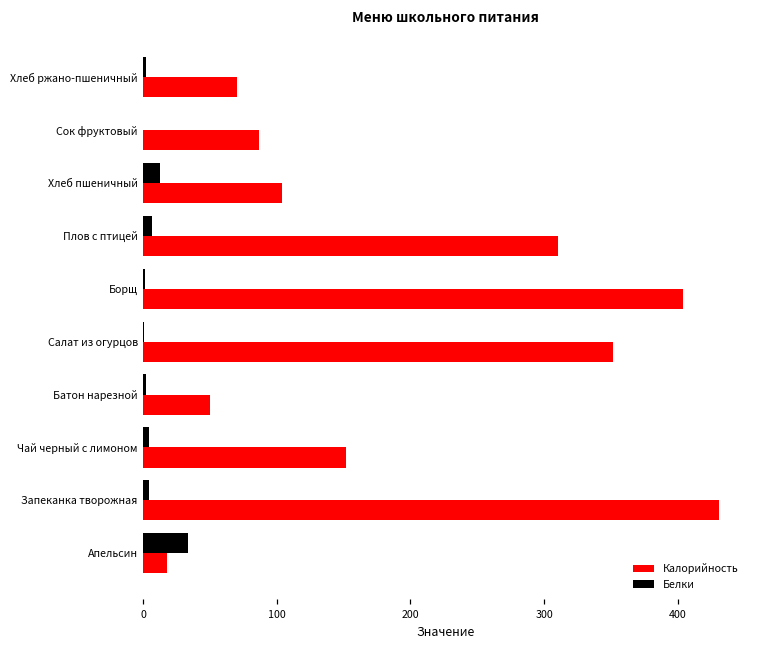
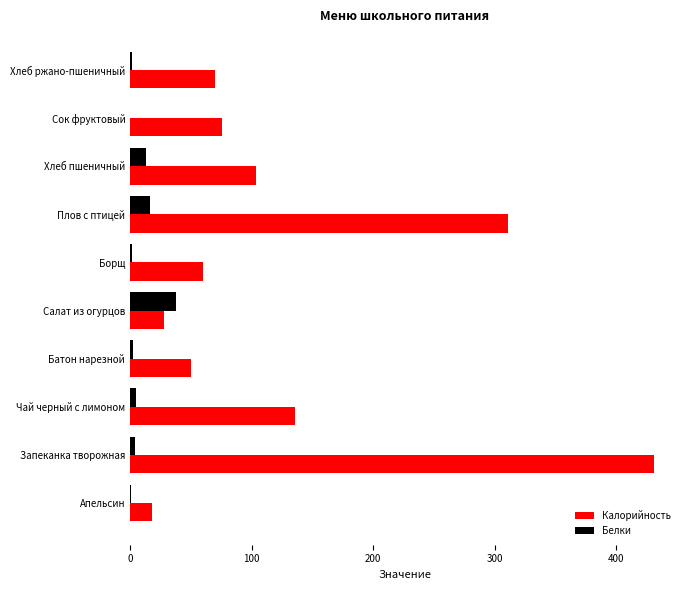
  {
    "Калорийность": {
      "Хлеб ржано-пшеничный": 70,
-     "Сок фруктовый": 86,
+     "Сок фруктовый": 75,
      "Хлеб пшеничный": 104,
      "Плов с птицей": 311,
-     "Борщ": 404,
-     "Салат из огурцов": 352,
+     "Борщ": 60,
+     "Салат из огурцов": 28,
      "Батон нарезной": 50,
-     "Чай черный с лимоном": 152,
+     "Чай черный с лимоном": 136,
      "Запеканка творожная": 431,
      "Апельсин": 18
    },
    "Белки": {
      "Хлеб пшеничный": 13,
-     "Плов с птицей": 7,
-     "Салат из огурцов": 0,
+     "Плов с птицей": 16,
+     "Салат из огурцов": 38,
      "Чай черный с лимоном": 5,
      "Запеканка творожная": 4,
-     "Апельсин": 34
+     "Апельсин": 0
    }
  }
